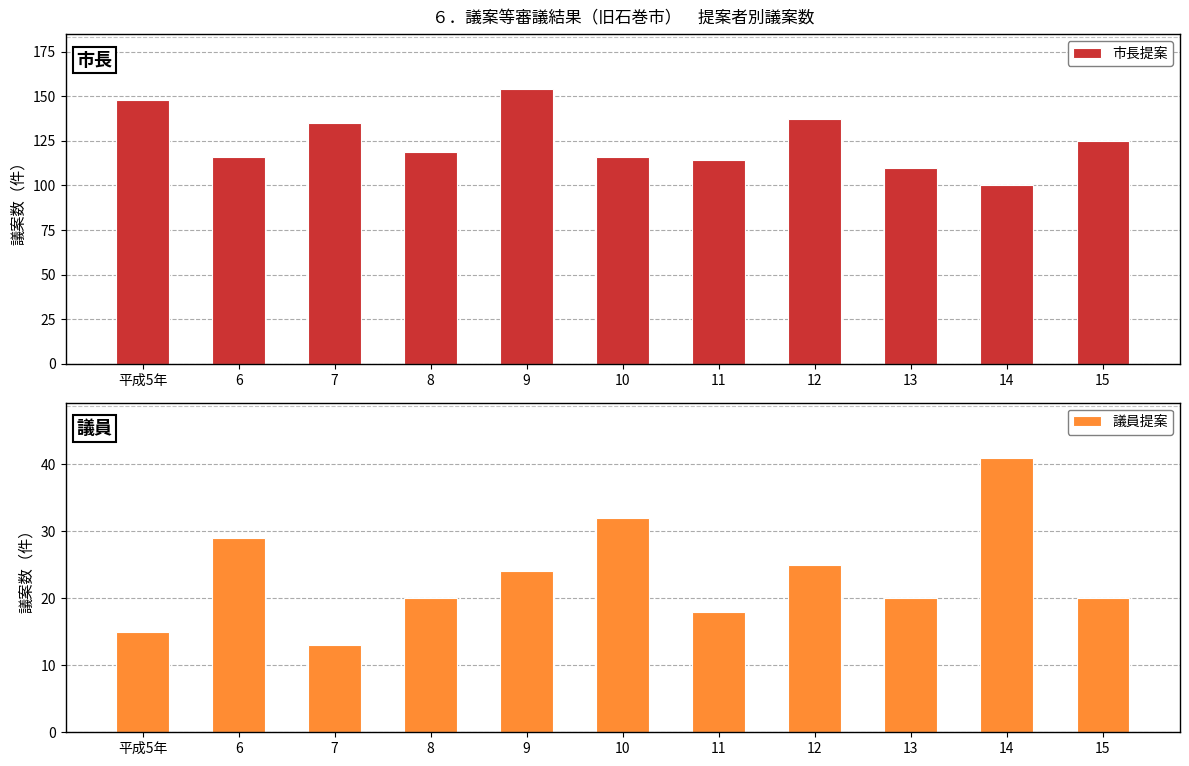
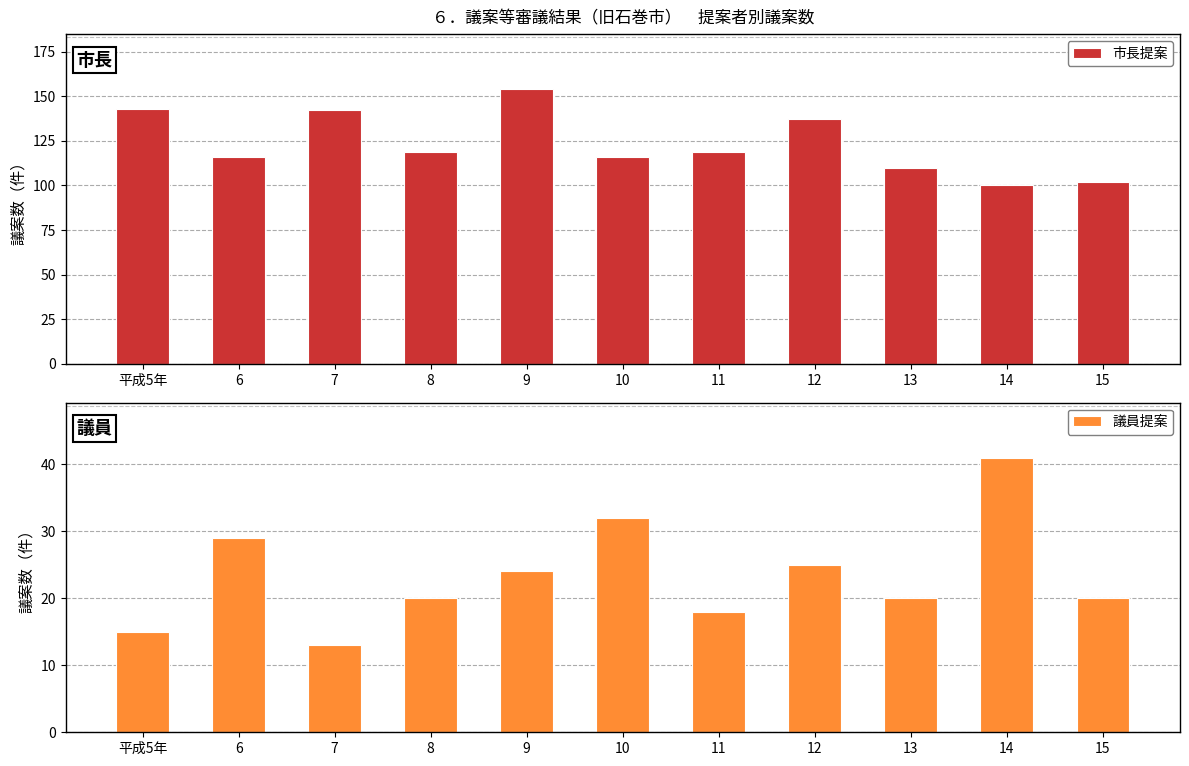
  {
    "６．議案等審議結果（旧石巻市） 提案者別議案数": {
-     "平成5年": 148,
+     "平成5年": 143,
      "6": 116,
-     "7": 135,
+     "7": 142,
      "8": 119,
      "9": 154,
      "10": 116,
-     "11": 114,
+     "11": 119,
      "12": 137,
      "13": 110,
      "14": 100,
-     "15": 125
+     "15": 102
    }
  }
